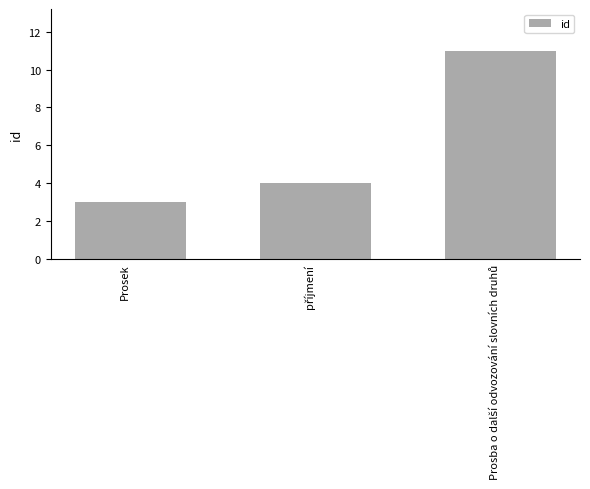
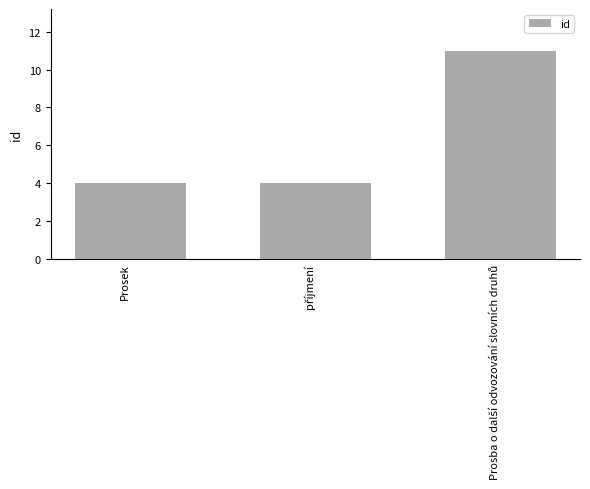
  {
-   "Prosek": 3,
+   "Prosek": 4,
    "příjmení": 4,
    "Prosba o další odvozování slovních druhů": 11
  }
